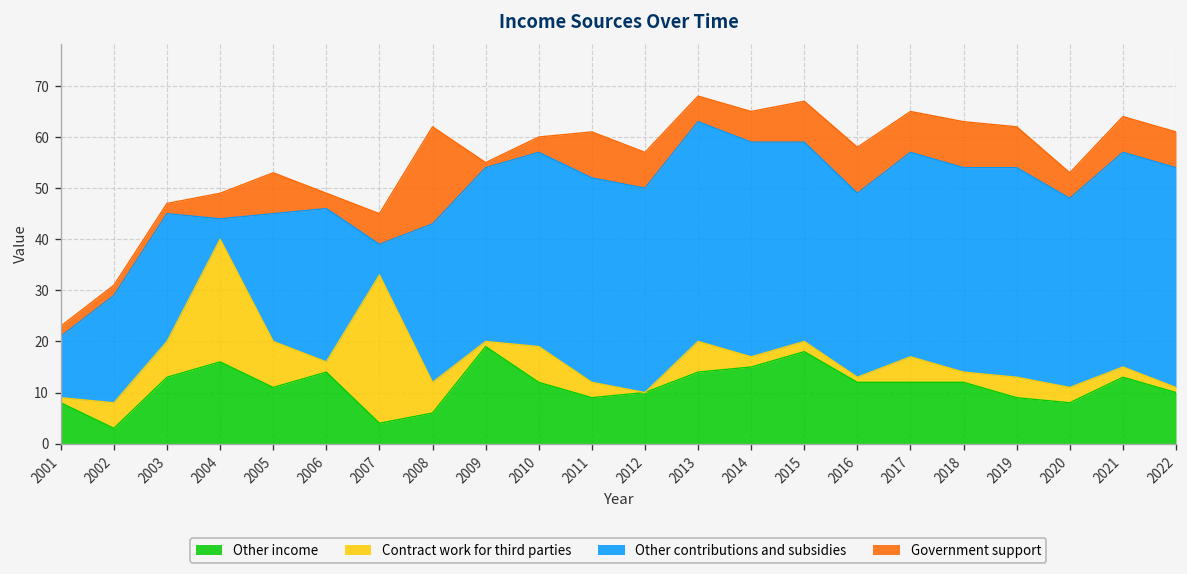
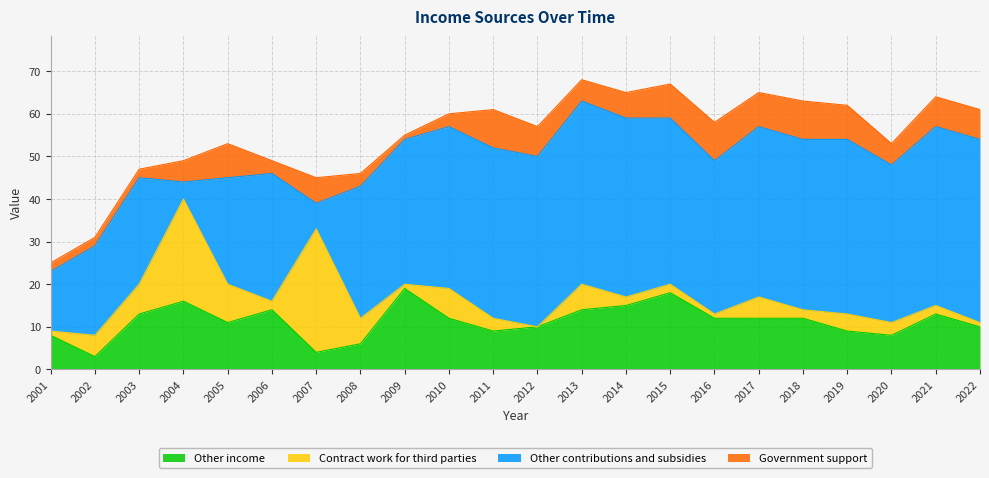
  {
    "Other income": {
      "2001": 8,
      "2002": 3,
      "2003": 13,
      "2004": 16,
      "2005": 11,
      "2006": 14,
      "2007": 4,
      "2008": 6,
      "2009": 19,
      "2010": 12,
      "2011": 9,
      "2013": 14,
      "2014": 15,
      "2015": 18,
      "2016": 12,
      "2017": 12,
      "2018": 12,
      "2019": 9,
      "2020": 8,
      "2021": 13,
      "2022": 10
    },
    "Contract work for third parties": {
      "2001": 1,
      "2002": 5,
      "2003": 7,
      "2004": 24,
      "2005": 9,
      "2006": 2,
      "2007": 29,
      "2008": 6,
      "2009": 1,
      "2010": 7,
      "2011": 3,
      "2013": 6,
      "2014": 2,
      "2015": 2,
      "2016": 1,
      "2017": 5,
      "2018": 2,
      "2019": 4,
      "2020": 3,
      "2021": 2,
      "2022": 1
    },
    "Other contributions and subsidies": {
-     "2001": 12,
+     "2001": 14,
      "2002": 21,
      "2003": 25,
      "2004": 4,
      "2005": 25,
      "2006": 30,
      "2007": 6,
      "2008": 31,
      "2009": 34,
      "2010": 38,
      "2011": 40,
      "2012": 40,
      "2013": 43,
      "2014": 42,
      "2015": 39,
      "2016": 36,
      "2017": 40,
      "2018": 40,
      "2019": 41,
      "2020": 37,
      "2021": 42,
      "2022": 43
    },
    "Government support": {
      "2001": 2,
      "2002": 2,
      "2003": 2,
      "2004": 5,
      "2005": 8,
      "2006": 3,
      "2007": 6,
-     "2008": 19,
+     "2008": 3,
      "2009": 1,
      "2010": 3,
      "2011": 9,
      "2012": 7,
      "2013": 5,
      "2014": 6,
      "2015": 8,
      "2016": 9,
      "2017": 8,
      "2018": 9,
      "2019": 8,
      "2020": 5,
      "2021": 7,
      "2022": 7
    }
  }
